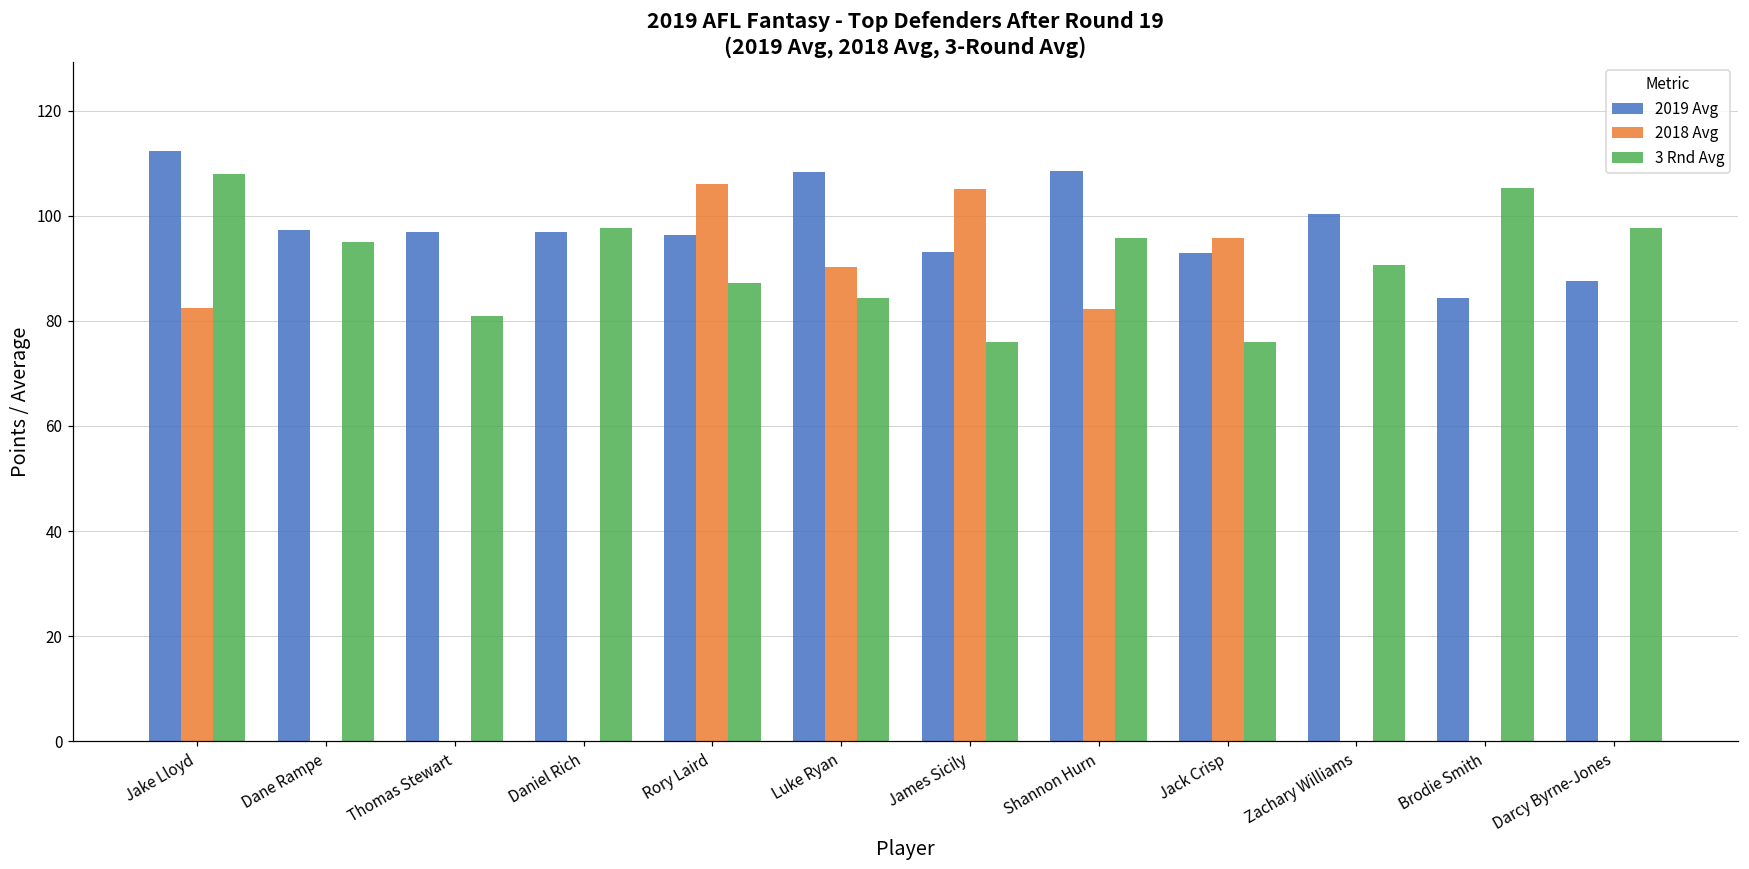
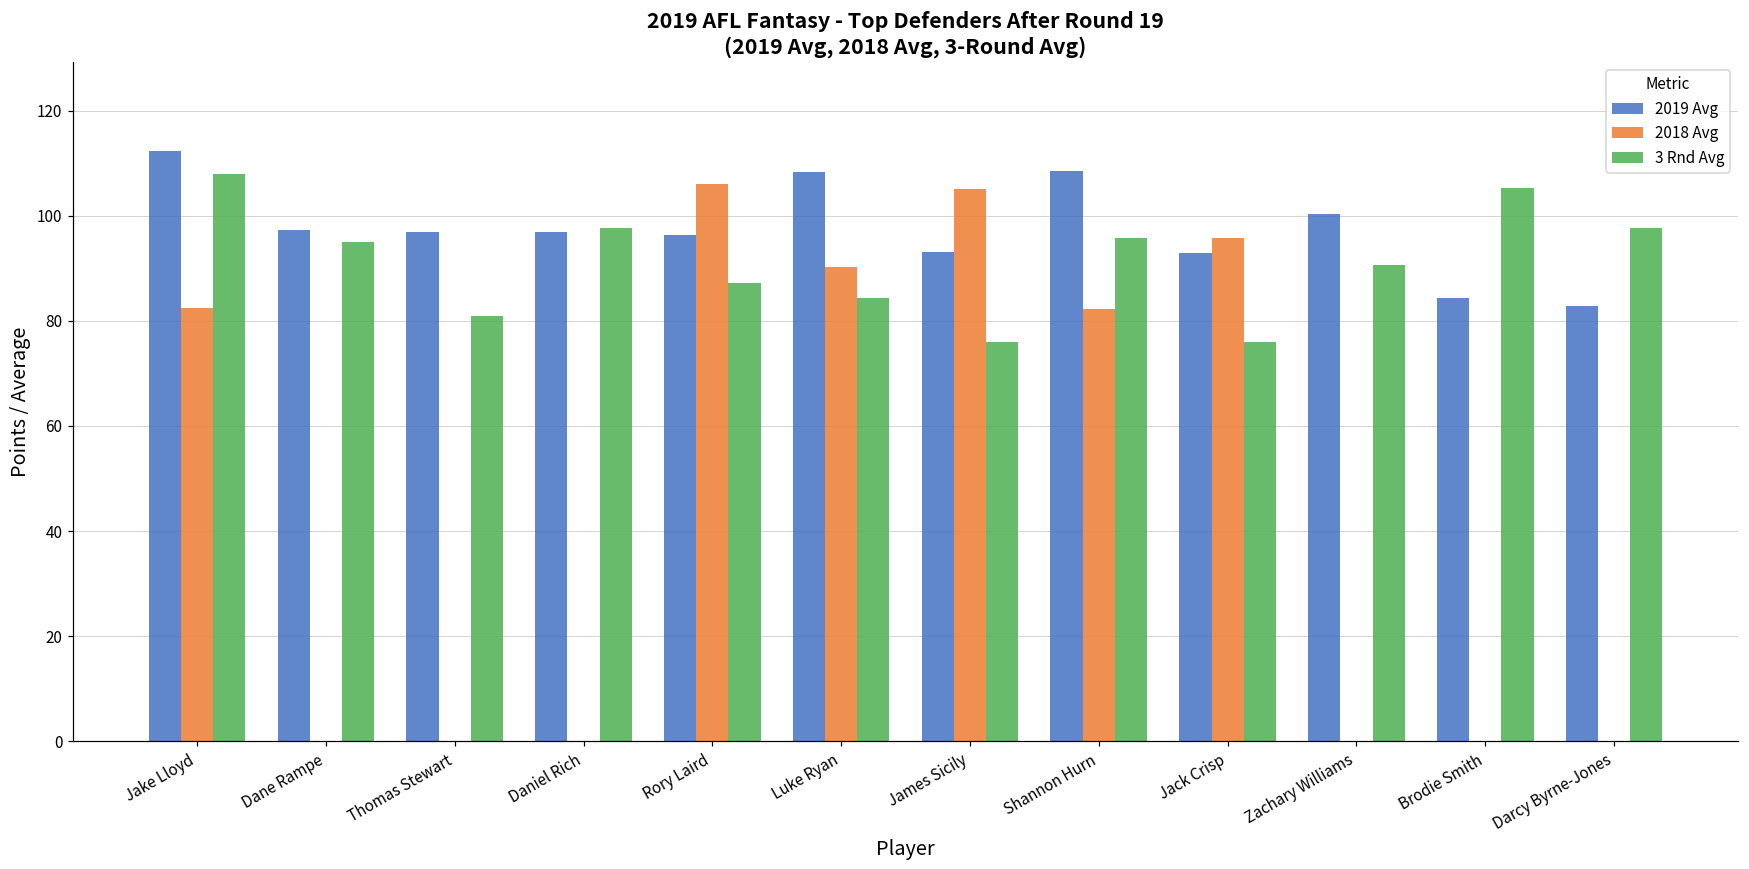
  {
    "2019 Avg": {
      "Jake Lloyd": 112,
      "Dane Rampe": 97,
      "Thomas Stewart": 97,
      "Daniel Rich": 97,
      "Rory Laird": 96,
      "Luke Ryan": 108,
      "James Sicily": 93,
      "Shannon Hurn": 109,
      "Jack Crisp": 93,
      "Zachary Williams": 100,
      "Brodie Smith": 84,
-     "Darcy Byrne-Jones": 88
+     "Darcy Byrne-Jones": 83
    },
    "2018 Avg": {
      "Jake Lloyd": 82,
      "Dane Rampe": 0,
      "Thomas Stewart": 0,
      "Daniel Rich": 0,
      "Rory Laird": 106,
      "Luke Ryan": 90,
      "James Sicily": 105,
      "Shannon Hurn": 82,
      "Jack Crisp": 96,
      "Zachary Williams": 0,
      "Brodie Smith": 0,
      "Darcy Byrne-Jones": 0
    },
    "3 Rnd Avg": {
      "Jake Lloyd": 108,
      "Dane Rampe": 95,
      "Thomas Stewart": 81,
      "Daniel Rich": 98,
      "Rory Laird": 87,
      "Luke Ryan": 84,
      "James Sicily": 76,
      "Shannon Hurn": 96,
      "Jack Crisp": 76,
      "Zachary Williams": 91,
      "Brodie Smith": 105,
      "Darcy Byrne-Jones": 98
    }
  }
